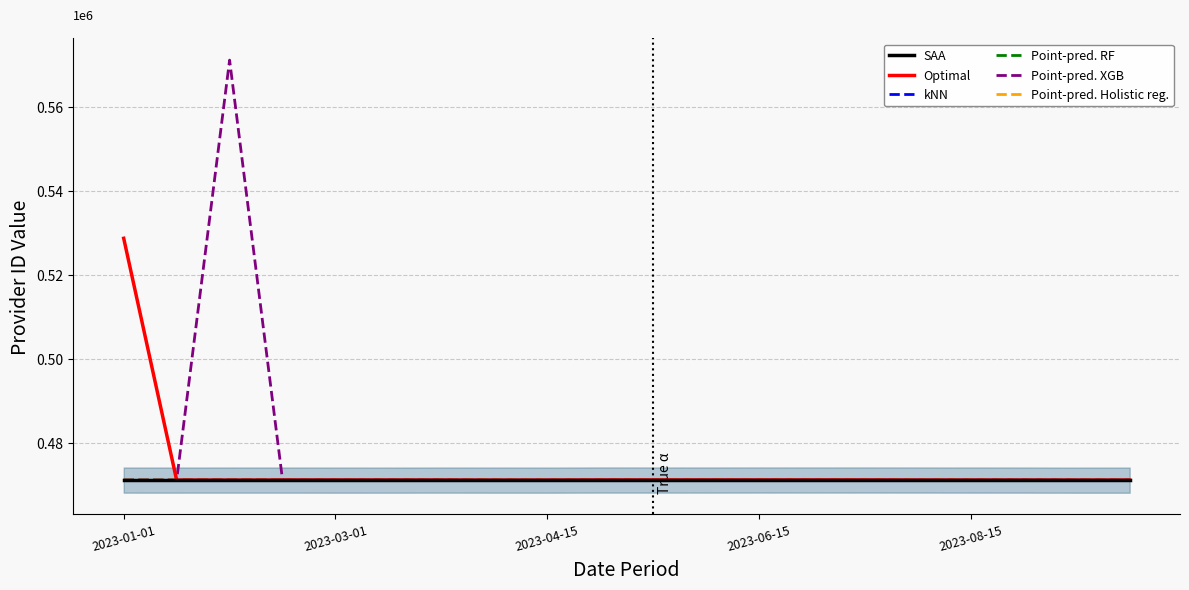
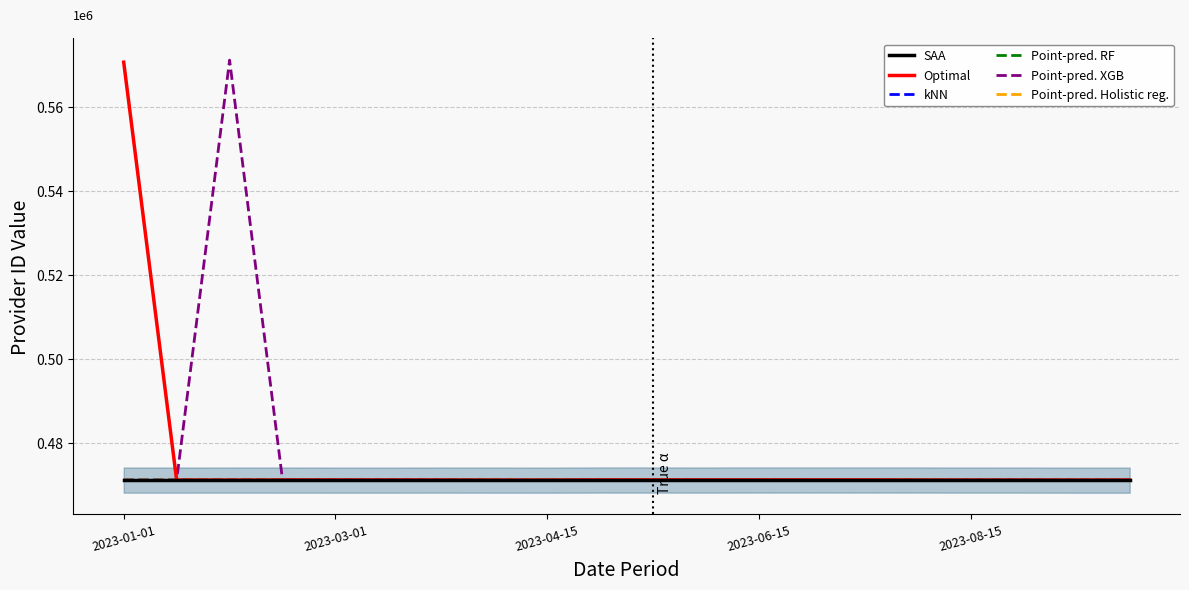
  {
    "Optimal": {
-     "2023-01-01": 0.529
+     "2023-01-01": 0.571
    }
  }
